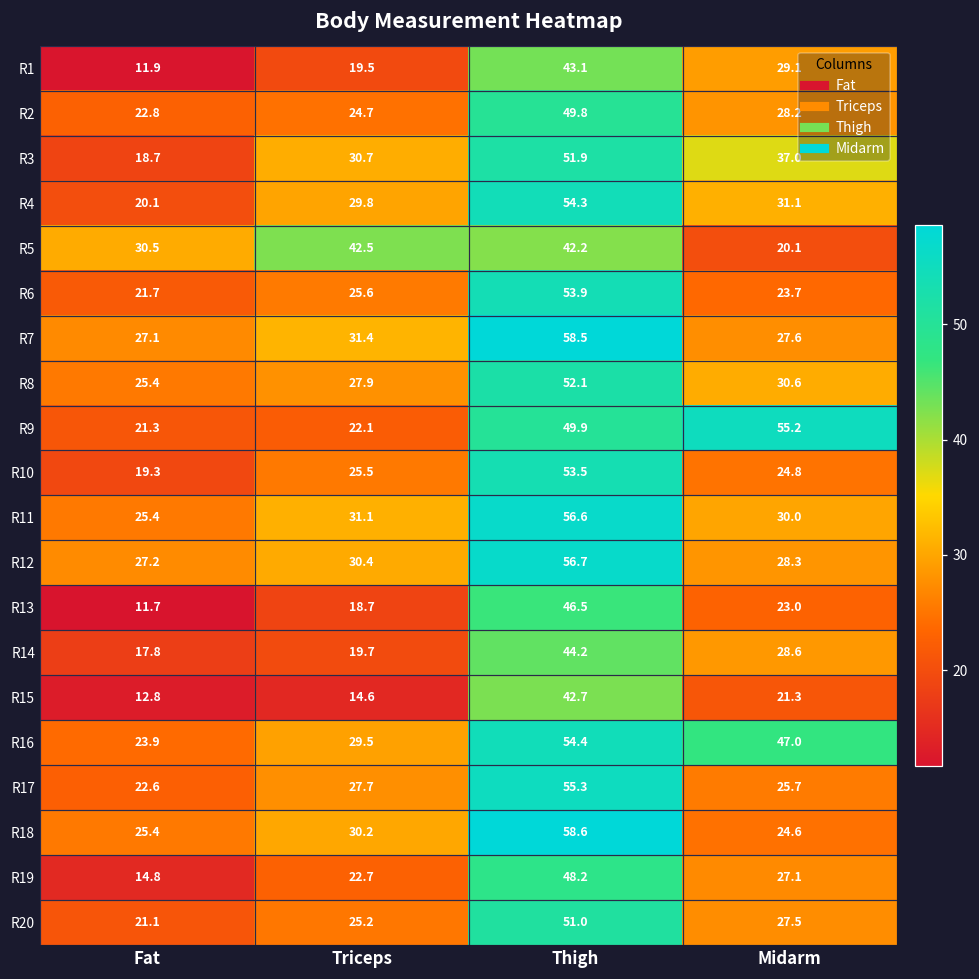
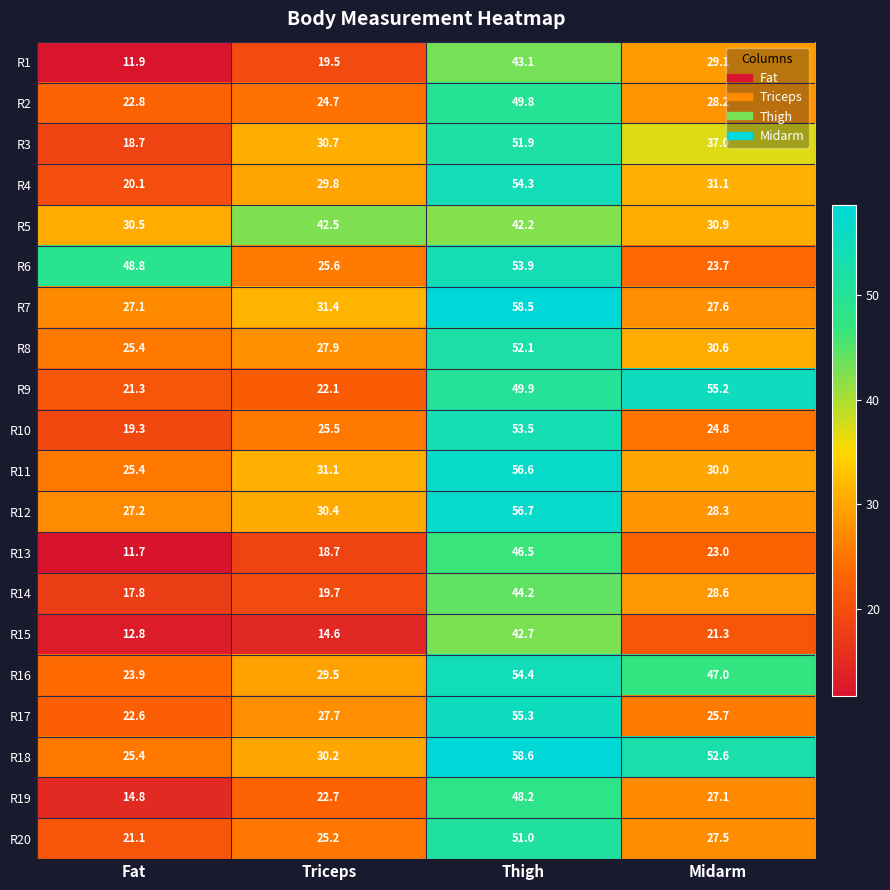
  {
    "R1": {
      "Fat": 11.9,
      "Triceps": 19.5,
      "Thigh": 43.1
    },
    "R2": {
      "Fat": 22.8,
      "Triceps": 24.7,
      "Thigh": 49.8
    },
    "R3": {
      "Fat": 18.7,
      "Triceps": 30.7,
      "Thigh": 51.9
    },
    "R4": {
      "Fat": 20.1,
      "Triceps": 29.8,
      "Thigh": 54.3,
      "Midarm": 31.1
    },
    "R5": {
      "Fat": 30.5,
      "Triceps": 42.5,
      "Thigh": 42.2,
-     "Midarm": 20.1
+     "Midarm": 30.9
    },
    "R6": {
-     "Fat": 21.7,
+     "Fat": 48.8,
      "Triceps": 25.6,
      "Thigh": 53.9,
      "Midarm": 23.7
    },
    "R7": {
      "Fat": 27.1,
      "Triceps": 31.4,
      "Thigh": 58.5,
      "Midarm": 27.6
    },
    "R8": {
      "Fat": 25.4,
      "Triceps": 27.9,
      "Thigh": 52.1,
      "Midarm": 30.6
    },
    "R9": {
      "Fat": 21.3,
      "Triceps": 22.1,
      "Thigh": 49.9,
      "Midarm": 55.2
    },
    "R10": {
      "Fat": 19.3,
      "Triceps": 25.5,
      "Thigh": 53.5,
      "Midarm": 24.8
    },
    "R11": {
      "Fat": 25.4,
      "Triceps": 31.1,
      "Thigh": 56.6,
      "Midarm": 30.0
    },
    "R12": {
      "Fat": 27.2,
      "Triceps": 30.4,
      "Thigh": 56.7,
      "Midarm": 28.3
    },
    "R13": {
      "Fat": 11.7,
      "Triceps": 18.7,
      "Thigh": 46.5,
      "Midarm": 23.0
    },
    "R14": {
      "Fat": 17.8,
      "Triceps": 19.7,
      "Thigh": 44.2,
      "Midarm": 28.6
    },
    "R15": {
      "Fat": 12.8,
      "Triceps": 14.6,
      "Thigh": 42.7,
      "Midarm": 21.3
    },
    "R16": {
      "Fat": 23.9,
      "Triceps": 29.5,
      "Thigh": 54.4,
      "Midarm": 47.0
    },
    "R17": {
      "Fat": 22.6,
      "Triceps": 27.7,
      "Thigh": 55.3,
      "Midarm": 25.7
    },
    "R18": {
      "Fat": 25.4,
      "Triceps": 30.2,
      "Thigh": 58.6,
-     "Midarm": 24.6
+     "Midarm": 52.6
    },
    "R19": {
      "Fat": 14.8,
      "Triceps": 22.7,
      "Thigh": 48.2,
      "Midarm": 27.1
    },
    "R20": {
      "Fat": 21.1,
      "Triceps": 25.2,
      "Thigh": 51.0,
      "Midarm": 27.5
    }
  }
